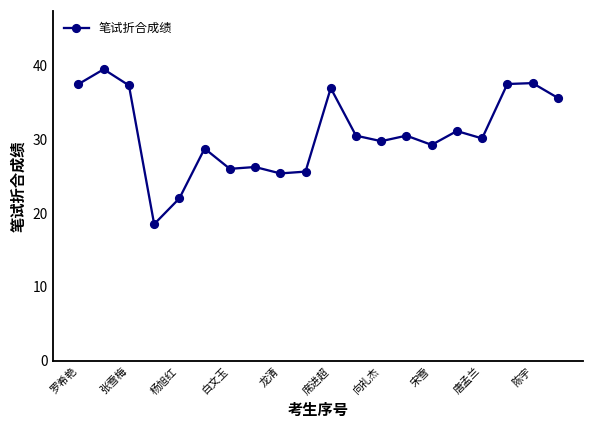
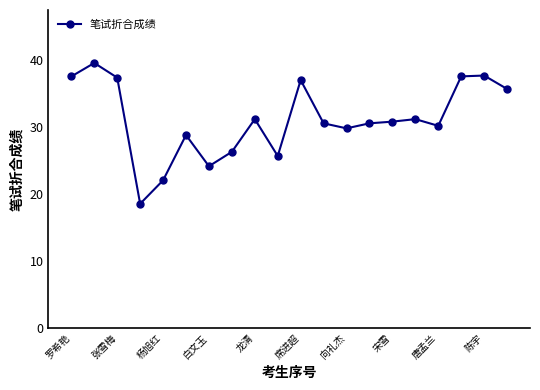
  {
    "罗希艳": 37,
    "张雪梅": 37,
    "杨旭红": 22,
-   "白文玉": 26,
-   "龙清": 25,
+   "白文玉": 24,
+   "龙清": 31,
    "席进超": 37,
    "向礼杰": 30,
-   "宋雪": 29,
+   "宋雪": 31,
    "唐孟兰": 30,
    "陈宇": 38
  }
